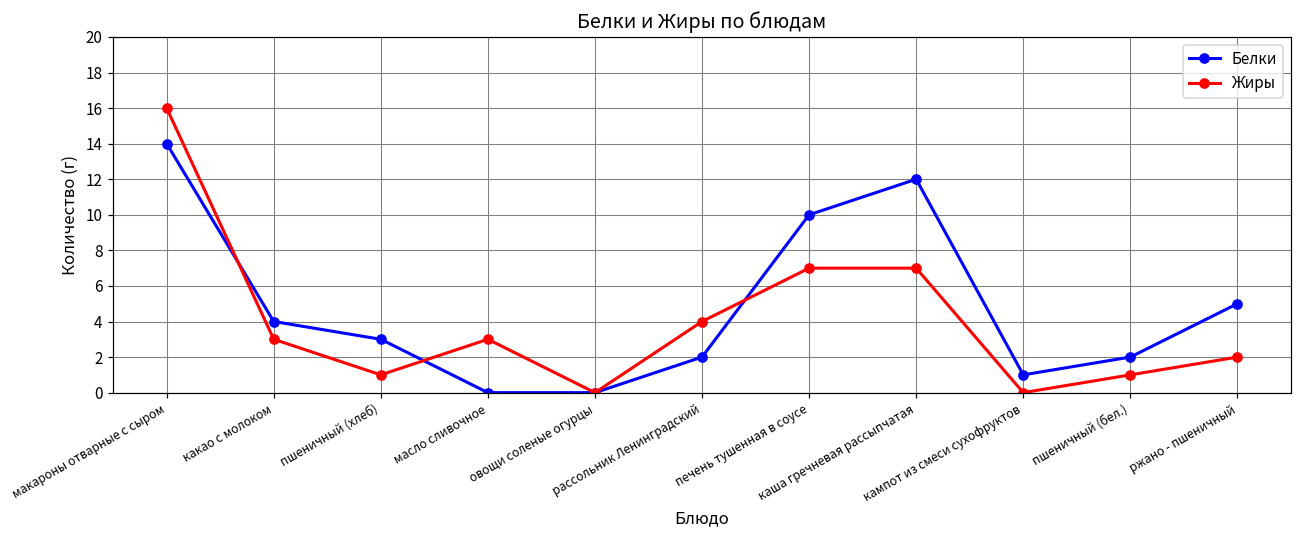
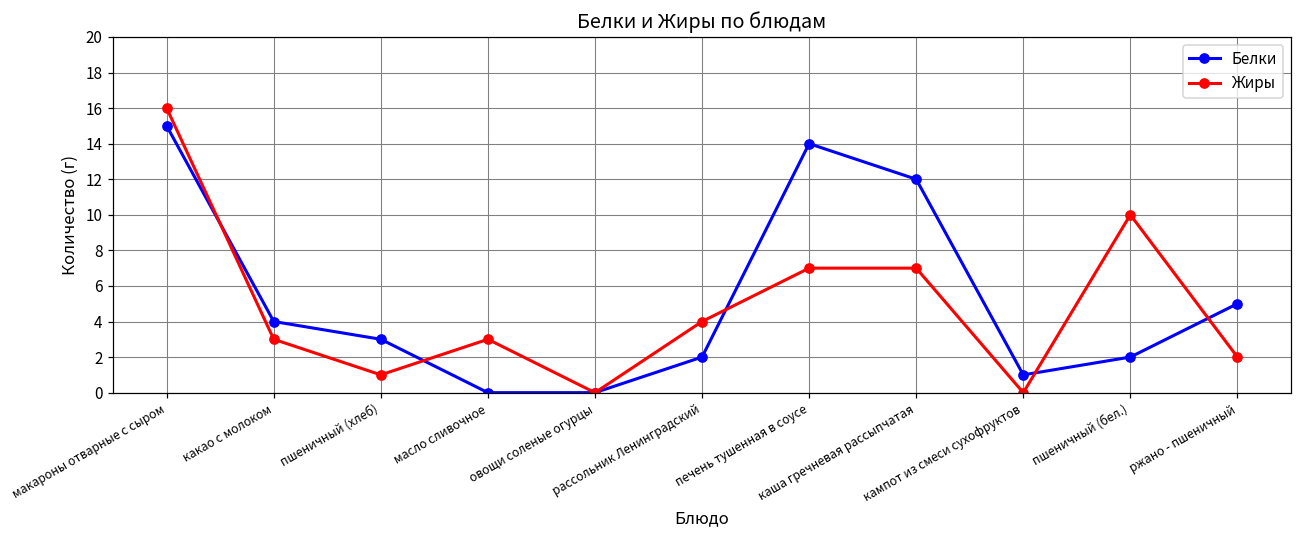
  {
    "Белки": {
-     "макароны отварные с сыром": 14,
+     "макароны отварные с сыром": 15,
      "какао с молоком": 4,
      "пшеничный (хлеб)": 3,
      "масло сливочное": 0,
      "рассольник Ленинградский": 2,
-     "печень тушенная в соусе": 10,
+     "печень тушенная в соусе": 14,
      "каша гречневая рассыпчатая": 12,
      "кампот из смеси сухофруктов": 1,
      "пшеничный (бел.)": 2,
      "ржано - пшеничный": 5
    },
    "Жиры": {
      "макароны отварные с сыром": 16,
      "какао с молоком": 3,
      "пшеничный (хлеб)": 1,
      "масло сливочное": 3,
      "рассольник Ленинградский": 4,
      "печень тушенная в соусе": 7,
      "каша гречневая рассыпчатая": 7,
      "кампот из смеси сухофруктов": 0,
-     "пшеничный (бел.)": 1,
+     "пшеничный (бел.)": 10,
      "ржано - пшеничный": 2
    }
  }
